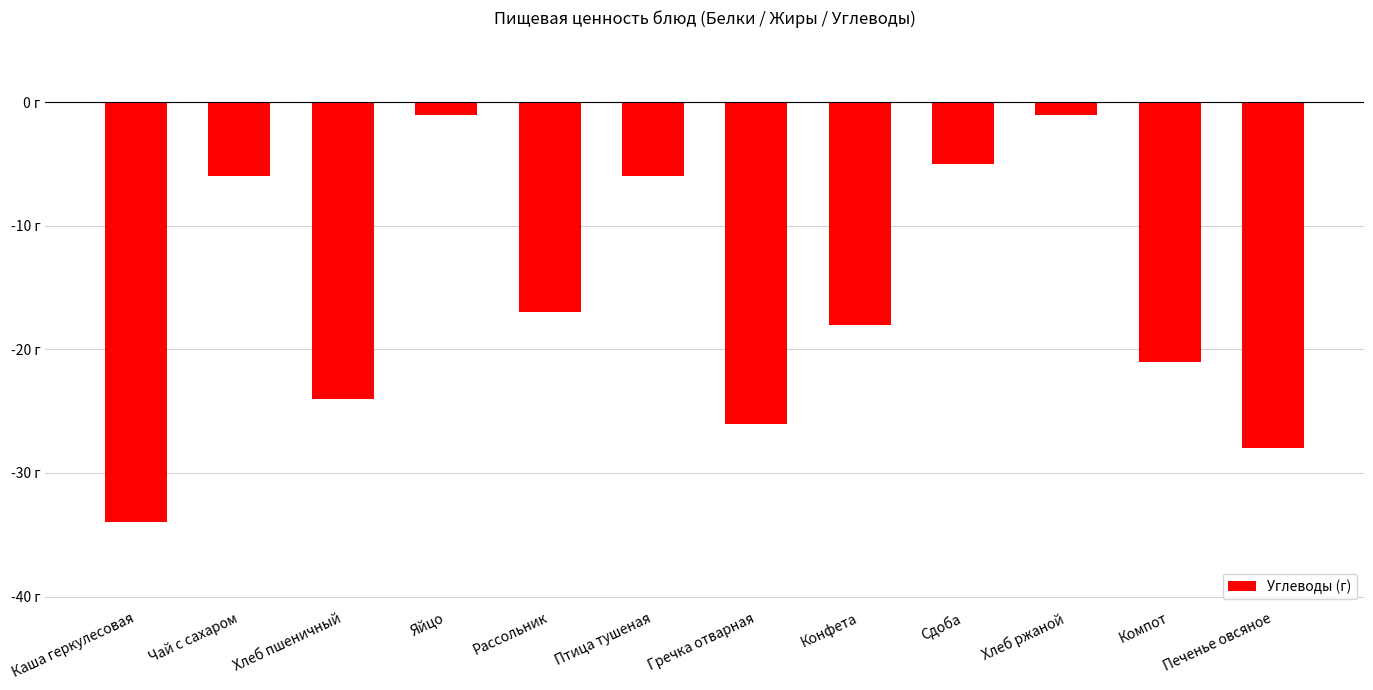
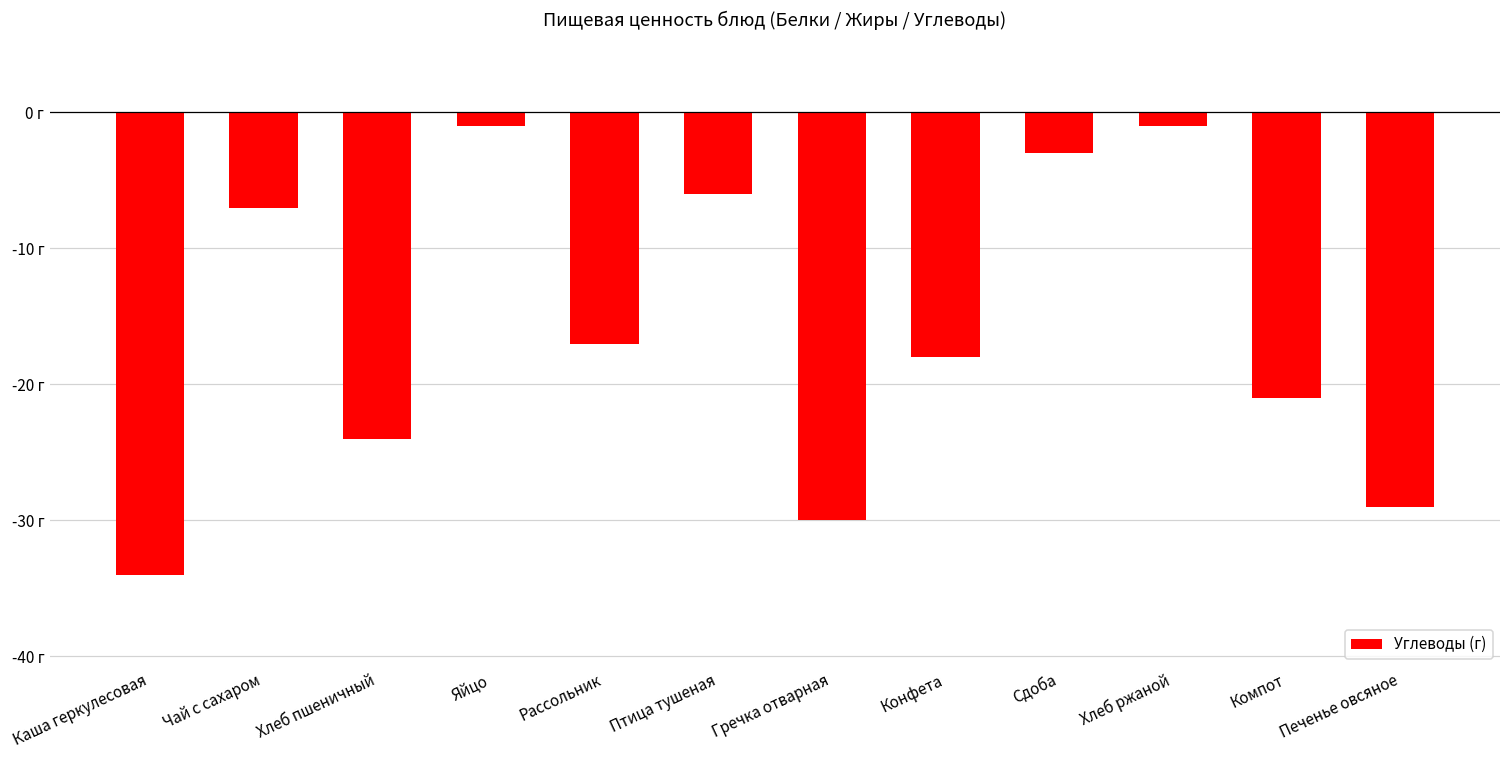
  {
    "Каша геркулесовая": "-34.0 г",
-   "Чай с сахаром": "-6.0 г",
+   "Чай с сахаром": "-7.0 г",
    "Хлеб пшеничный": "-24.0 г",
    "Яйцо": "-1.0 г",
    "Рассольник": "-17.0 г",
    "Птица тушеная": "-6.0 г",
-   "Гречка отварная": "-26.0 г",
+   "Гречка отварная": "-30.0 г",
    "Конфета": "-18.0 г",
-   "Сдоба": "-5.0 г",
+   "Сдоба": "-3.0 г",
    "Хлеб ржаной": "-1.0 г",
    "Компот": "-21.0 г",
-   "Печенье овсяное": "-28.0 г"
+   "Печенье овсяное": "-29.0 г"
  }
